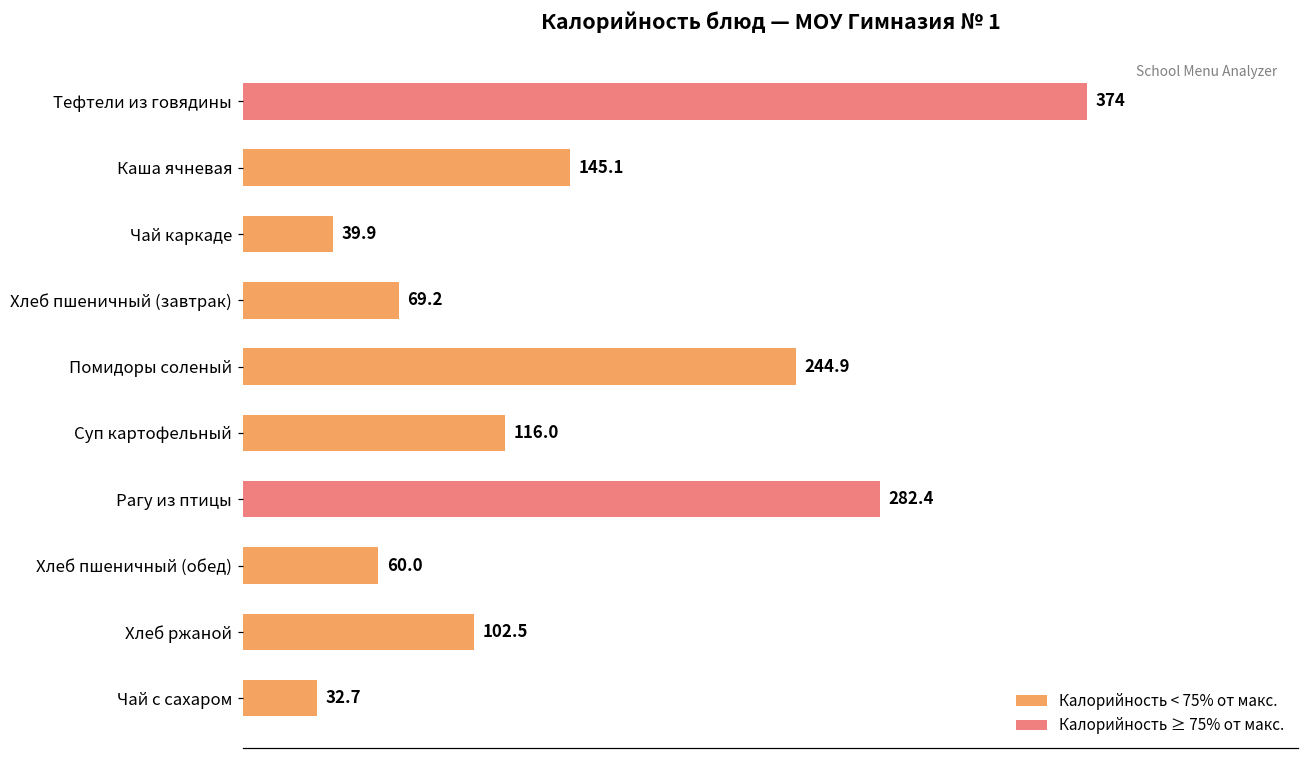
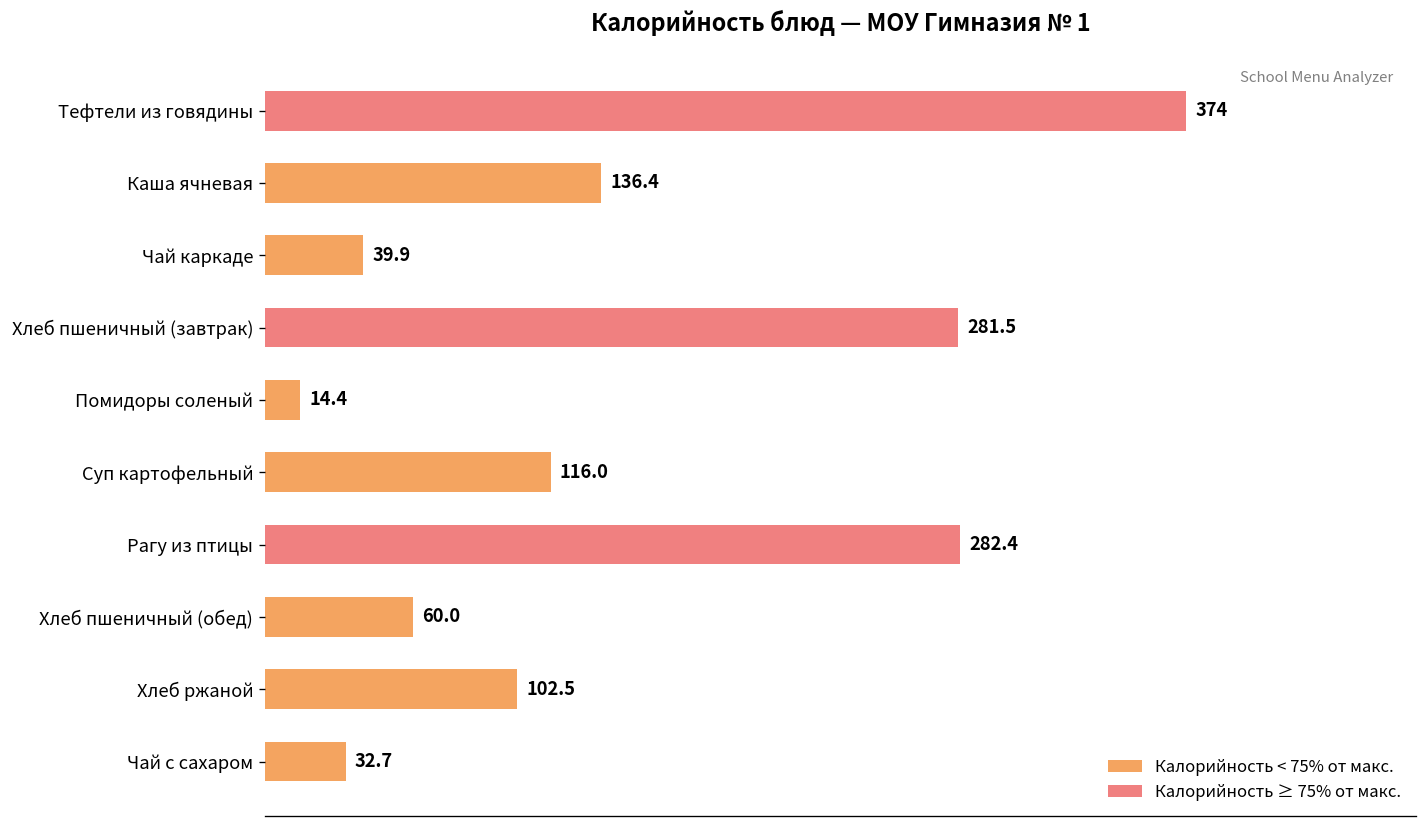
  {
    "Тефтели из говядины": 374,
-   "Каша ячневая": 145.1,
+   "Каша ячневая": 136.4,
    "Чай каркаде": 39.9,
-   "Хлеб пшеничный (завтрак)": 69.2,
-   "Помидоры соленый": 244.9,
+   "Хлеб пшеничный (завтрак)": 281.5,
+   "Помидоры соленый": 14.4,
    "Суп картофельный": 116.0,
    "Рагу из птицы": 282.4,
    "Хлеб пшеничный (обед)": 60.0,
    "Хлеб ржаной": 102.5,
    "Чай с сахаром": 32.7
  }
